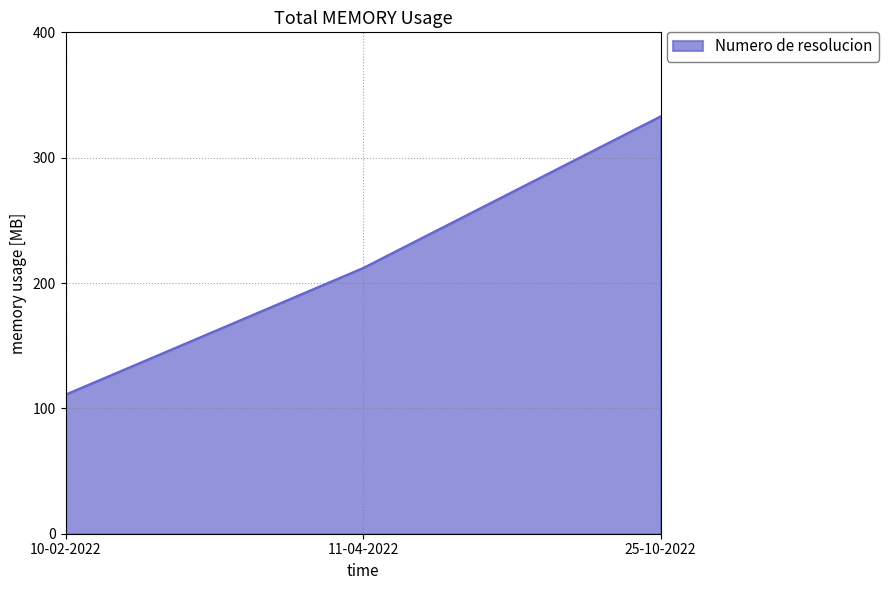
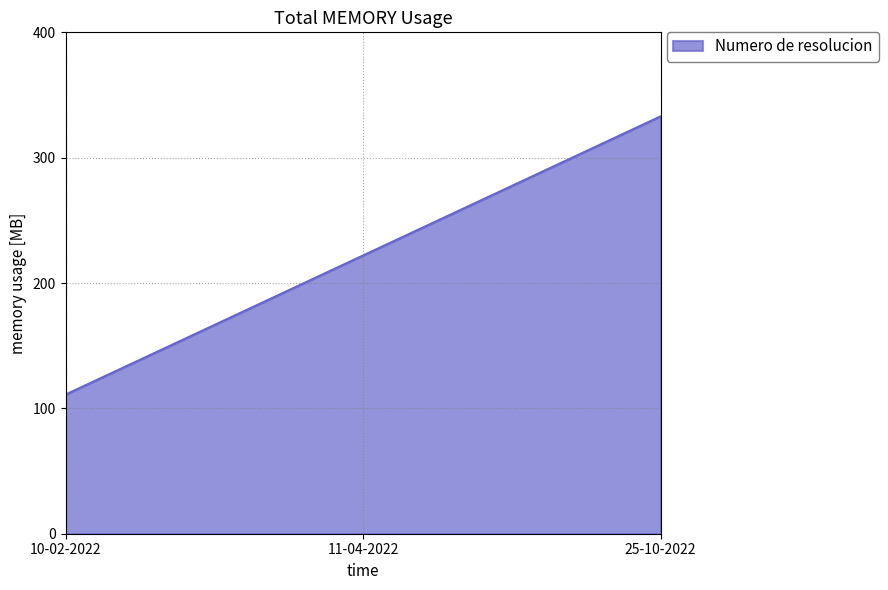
  {
    "10-02-2022": 111,
-   "11-04-2022": 212,
+   "11-04-2022": 222,
    "25-10-2022": 333
  }
